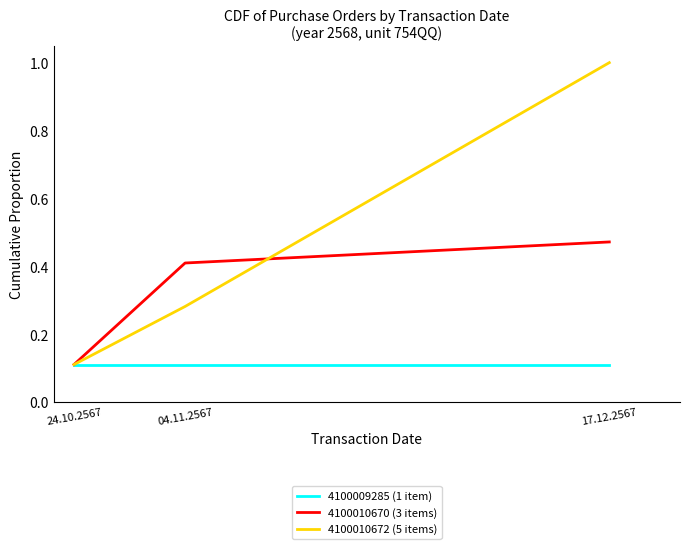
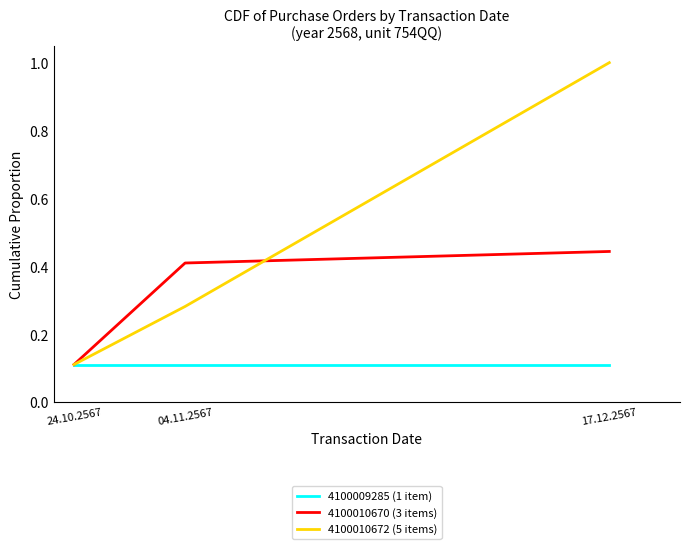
  {
    "4100009285 (1 item)": {
      "04.11.2567": 0.11,
      "17.12.2567": 0.11
    },
    "4100010670 (3 items)": {
      "04.11.2567": 0.41,
-     "17.12.2567": 0.47
+     "17.12.2567": 0.44
    },
    "4100010672 (5 items)": {
      "04.11.2567": 0.28,
      "17.12.2567": 1.00
    }
  }
